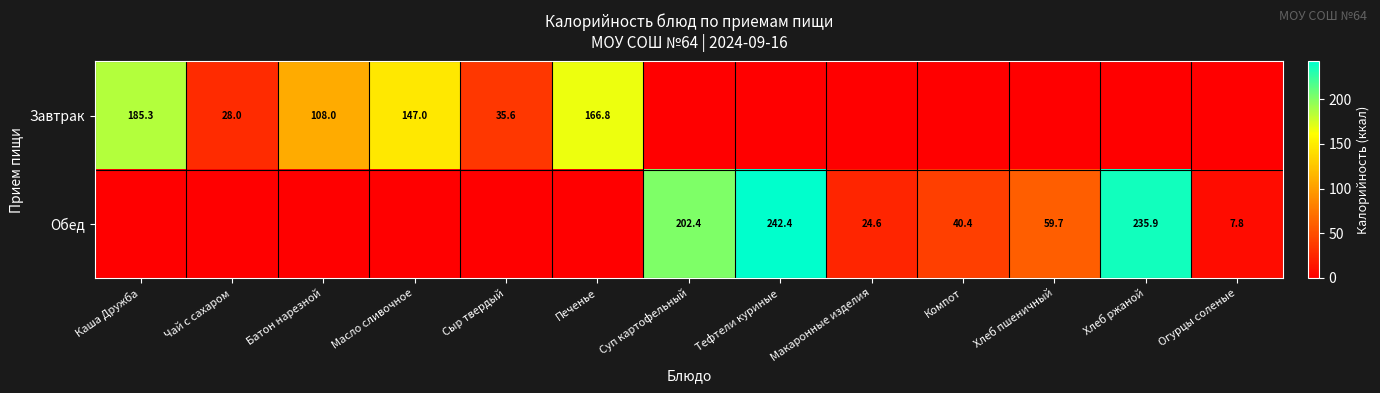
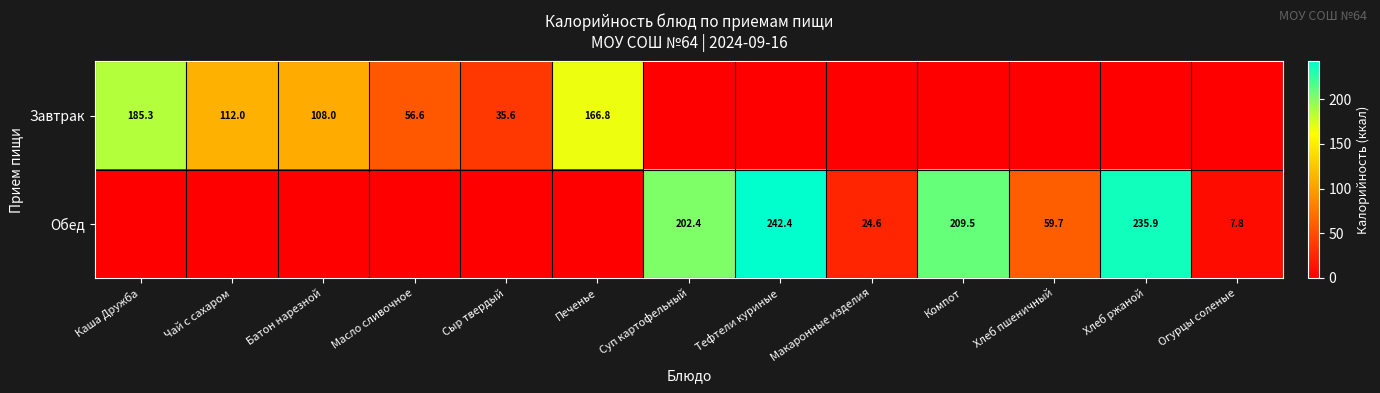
  {
    "Завтрак": {
      "Каша Дружба": 185.3,
-     "Чай с сахаром": 28.0,
+     "Чай с сахаром": 112.0,
      "Батон нарезной": 108.0,
-     "Масло сливочное": 147.0,
+     "Масло сливочное": 56.6,
      "Сыр твердый": 35.6,
      "Печенье": 166.8
    },
    "Обед": {
      "Суп картофельный": 202.4,
      "Тефтели куриные": 242.4,
      "Макаронные изделия": 24.6,
-     "Компот": 40.4,
+     "Компот": 209.5,
      "Хлеб пшеничный": 59.7,
      "Хлеб ржаной": 235.9,
      "Огурцы соленые": 7.8
    }
  }
